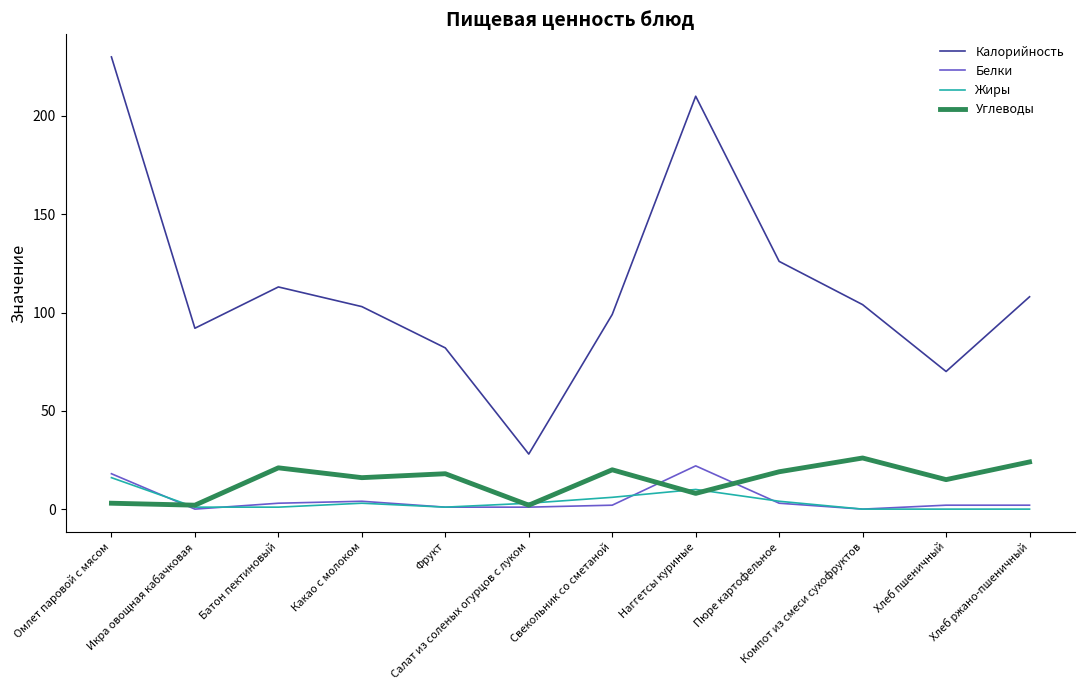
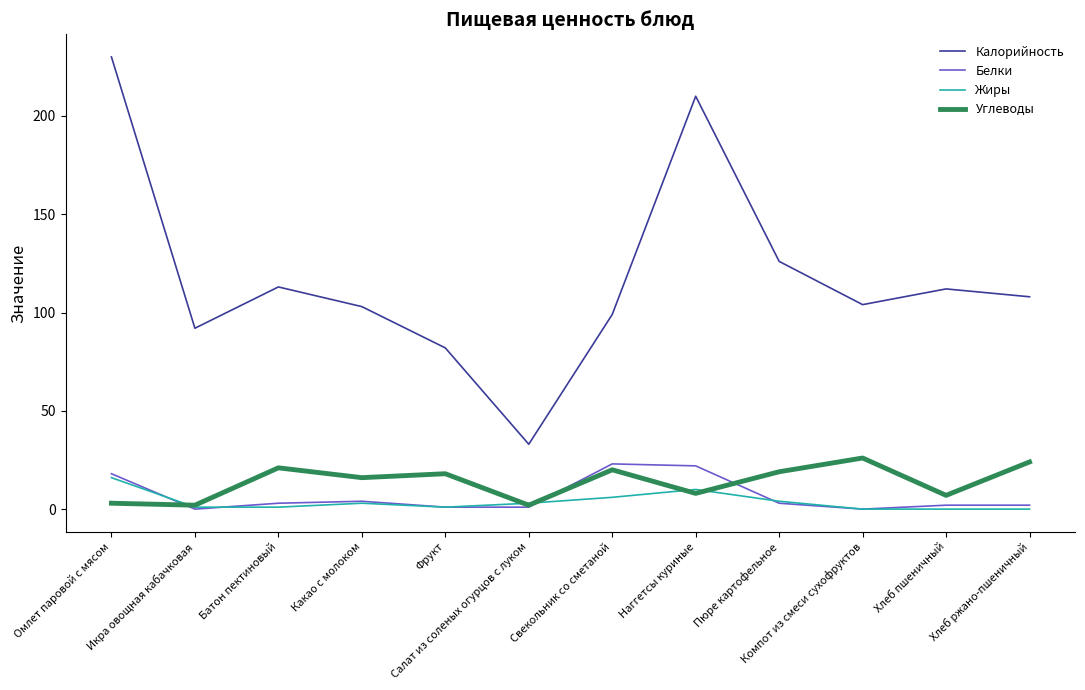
  {
    "Калорийность": {
      "Омлет паровой с мясом": 230,
      "Икра овощная кабачковая": 92,
      "Батон пектиновый": 113,
      "Какао с молоком": 103,
      "Фрукт": 82,
-     "Салат из соленых огурцов с луком": 28,
+     "Салат из соленых огурцов с луком": 33,
      "Свекольник со сметаной": 99,
      "Наггетсы куриные": 210,
      "Пюре картофельное": 126,
      "Компот из смеси сухофруктов": 104,
-     "Хлеб пшеничный": 70,
+     "Хлеб пшеничный": 112,
      "Хлеб ржано-пшеничный": 108
    },
    "Белки": {
      "Омлет паровой с мясом": 18,
      "Батон пектиновый": 3,
-     "Свекольник со сметаной": 2,
+     "Свекольник со сметаной": 23,
      "Наггетсы куриные": 22,
      "Хлеб пшеничный": 2,
      "Хлеб ржано-пшеничный": 2
    },
    "Жиры": {
      "Омлет паровой с мясом": 16,
      "Батон пектиновый": 1,
      "Свекольник со сметаной": 6,
      "Наггетсы куриные": 10,
      "Хлеб пшеничный": 0,
      "Хлеб ржано-пшеничный": 0
    },
    "Углеводы": {
      "Омлет паровой с мясом": 3,
      "Батон пектиновый": 21,
      "Какао с молоком": 16,
      "Фрукт": 18,
      "Свекольник со сметаной": 20,
      "Наггетсы куриные": 8,
      "Пюре картофельное": 19,
      "Компот из смеси сухофруктов": 26,
-     "Хлеб пшеничный": 15,
+     "Хлеб пшеничный": 7,
      "Хлеб ржано-пшеничный": 24
    }
  }
